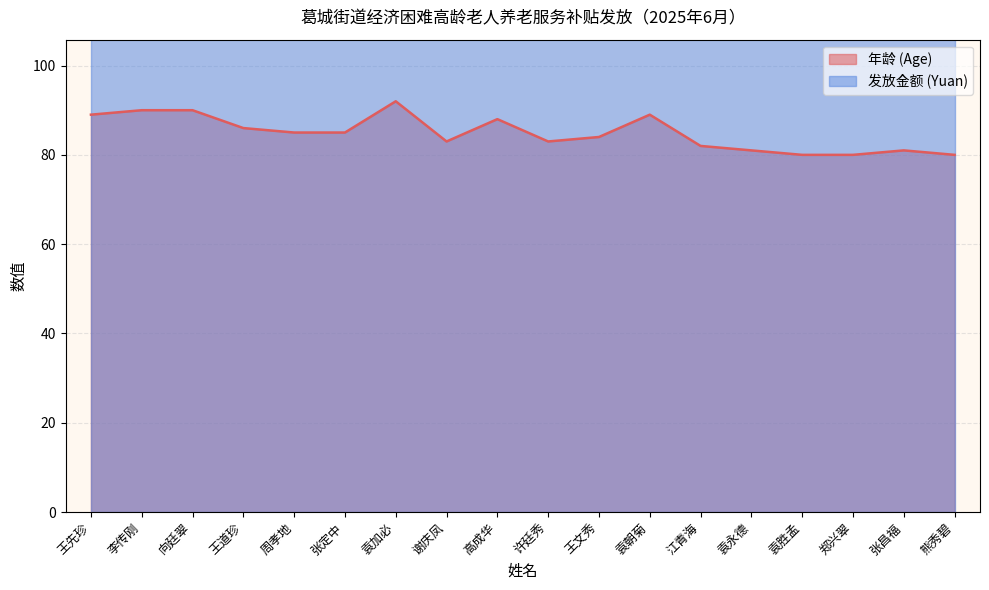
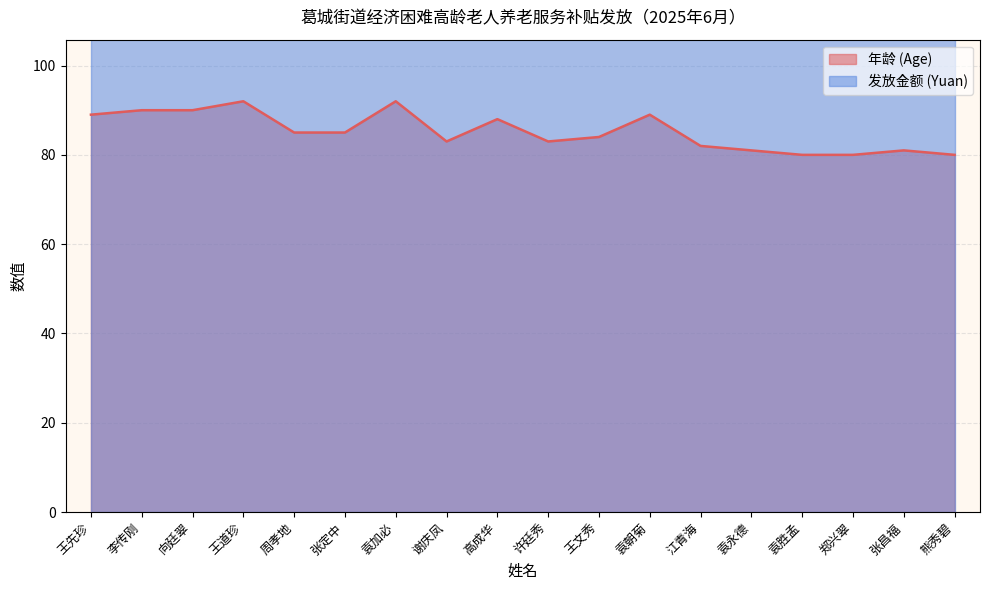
  {
    "年龄 (Age)": {
      "王先珍": 89,
      "李传刚": 90,
      "向廷翠": 90,
-     "王道珍": 86,
+     "王道珍": 92,
      "周孝地": 85,
      "张定中": 85,
      "袁加必": 92,
      "谢庆凤": 83,
      "高成华": 88,
      "许廷秀": 83,
      "王文秀": 84,
      "袁朝菊": 89,
      "江青海": 82,
      "袁永德": 81,
      "袁胜孟": 80,
      "郑兴翠": 80,
      "张昌福": 81,
      "熊秀碧": 80
    }
  }
